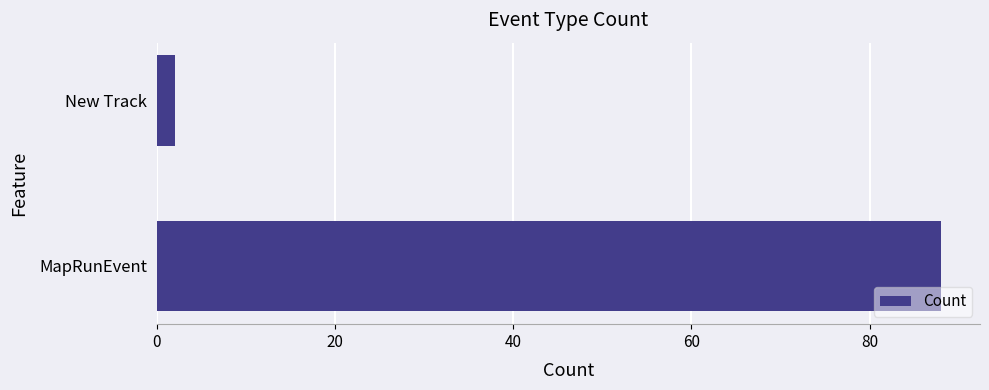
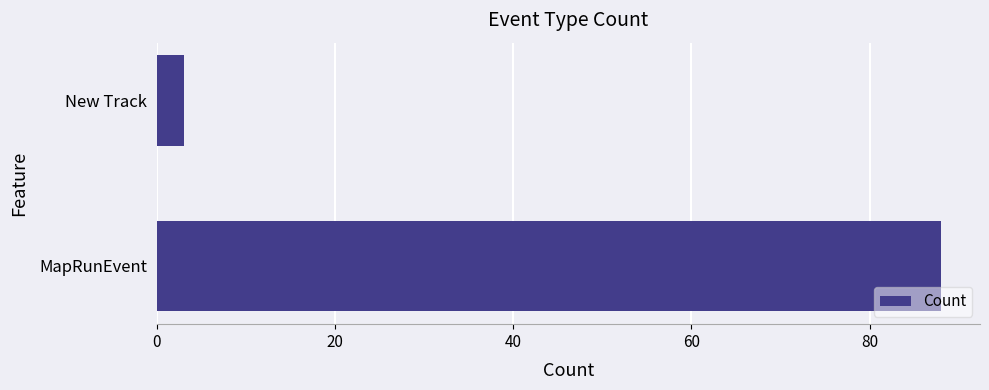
  {
-   "New Track": 2,
+   "New Track": 3,
    "MapRunEvent": 88
  }
